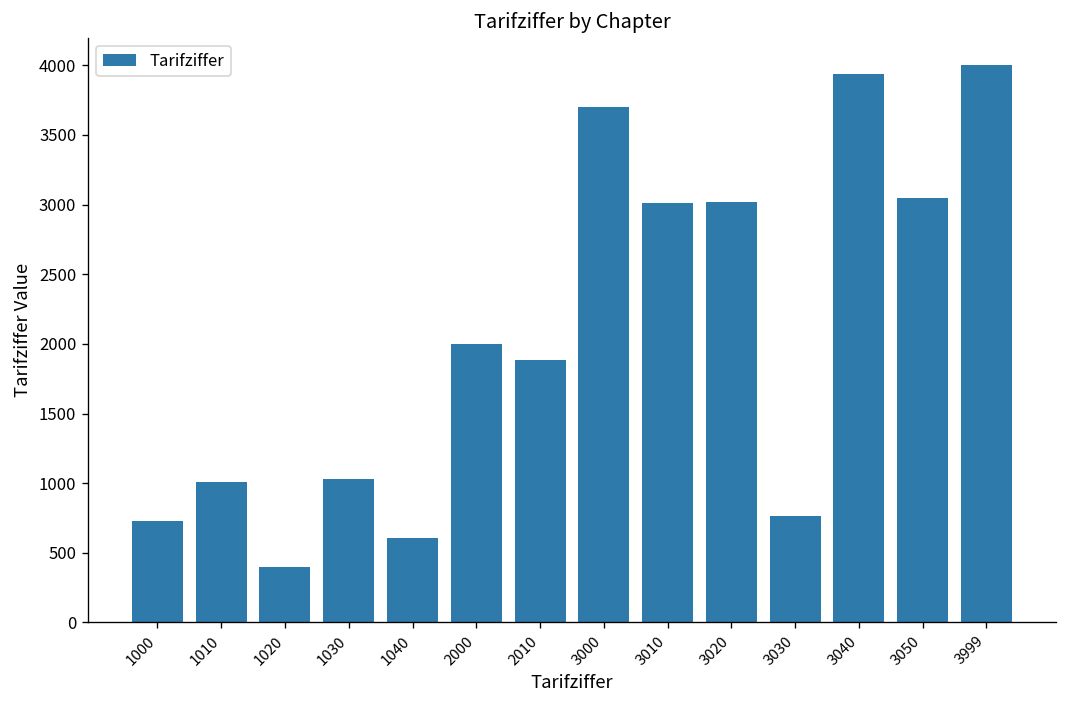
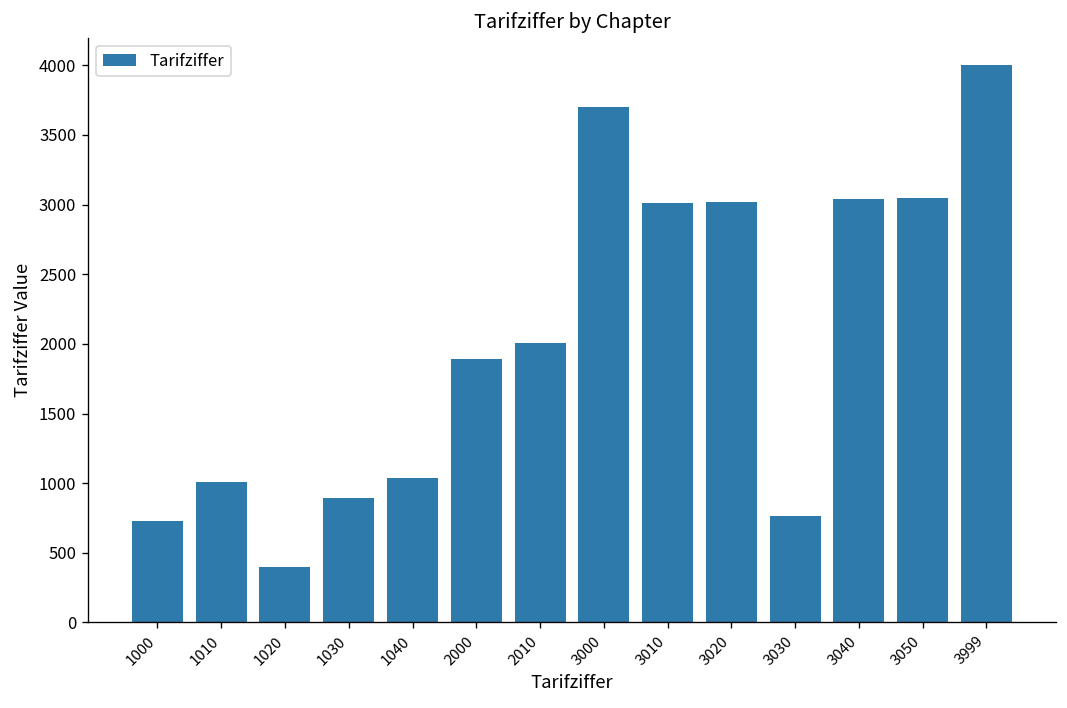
  {
    "1000": 730,
    "1010": 1010,
    "1020": 400,
-   "1030": 1030,
-   "1040": 610,
-   "2000": 2000,
-   "2010": 1890,
+   "1030": 900,
+   "1040": 1040,
+   "2000": 1890,
+   "2010": 2010,
    "3000": 3700,
    "3010": 3010,
    "3020": 3020,
    "3030": 760,
-   "3040": 3940,
+   "3040": 3040,
    "3050": 3050,
    "3999": 4000
  }
